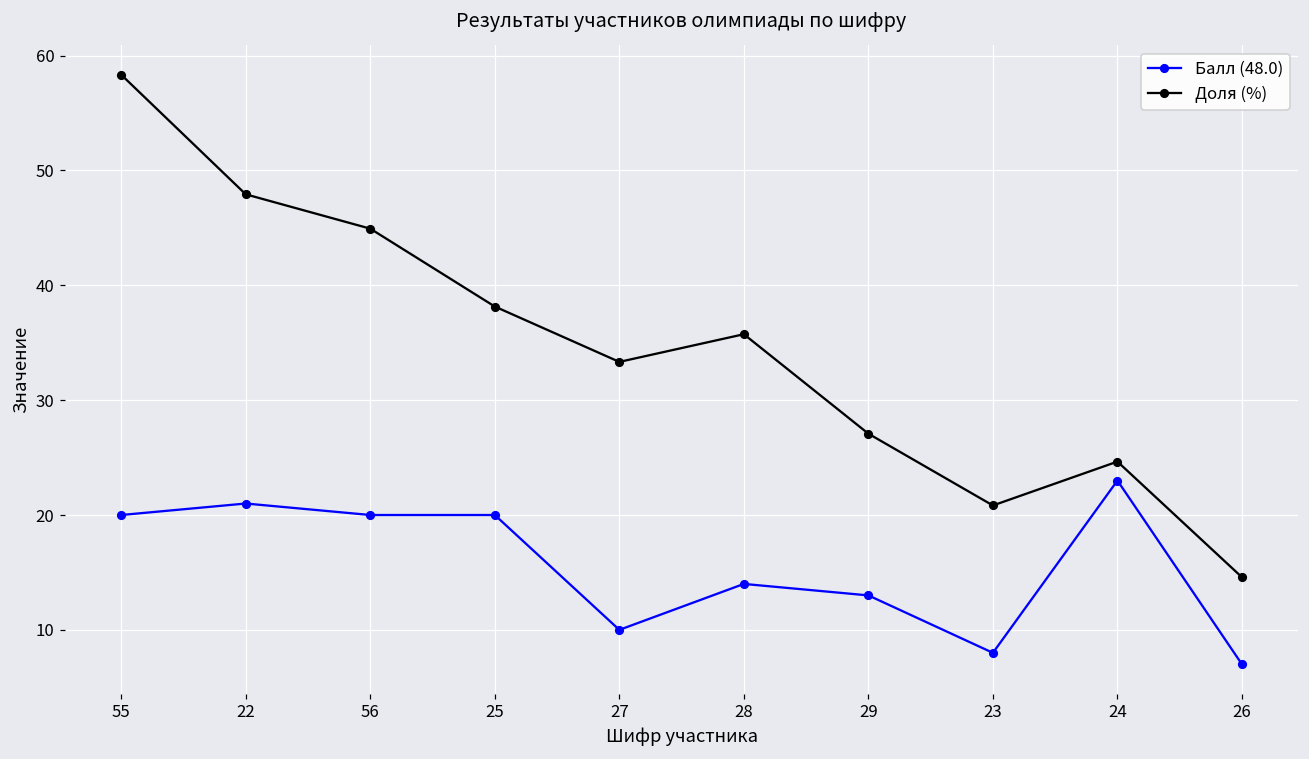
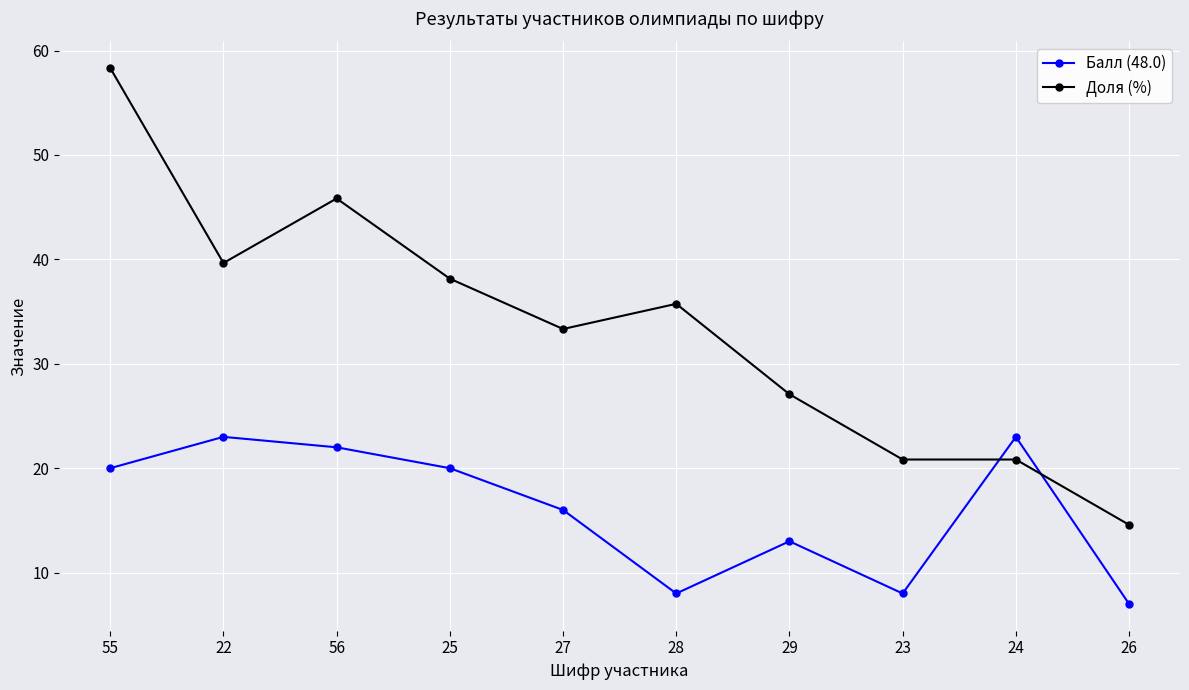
  {
    "Балл (48.0)": {
      "55": 20,
-     "22": 21,
-     "56": 20,
+     "22": 23,
+     "56": 22,
      "25": 20,
-     "27": 10,
-     "28": 14,
+     "27": 16,
+     "28": 8,
      "29": 13,
      "23": 8,
      "24": 23,
      "26": 7
    },
    "Доля (%)": {
      "55": 58.3,
-     "22": 47.9,
-     "56": 44.9,
+     "22": 39.7,
+     "56": 45.8,
      "25": 38.2,
      "27": 33.3,
      "28": 35.7,
      "29": 27.1,
      "23": 20.8,
-     "24": 24.7,
+     "24": 20.8,
      "26": 14.6
    }
  }
